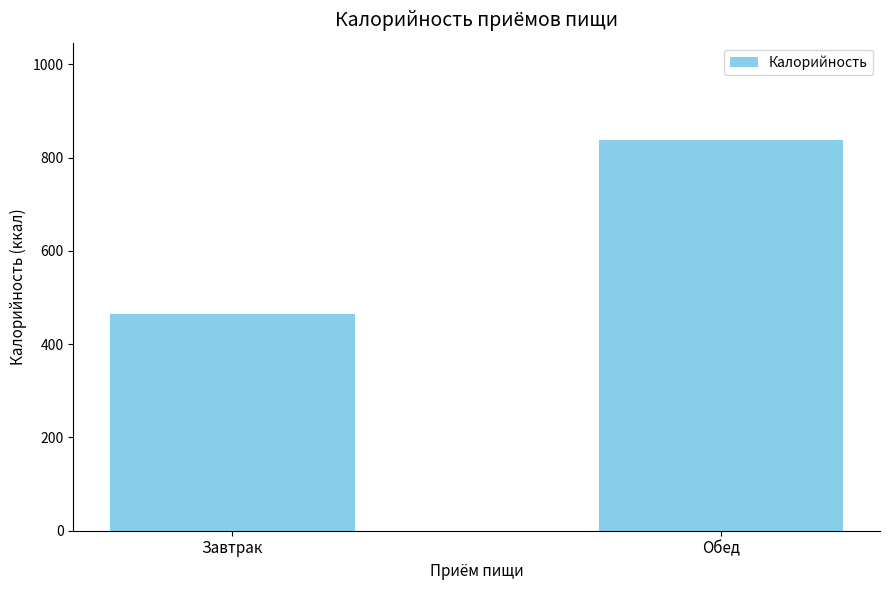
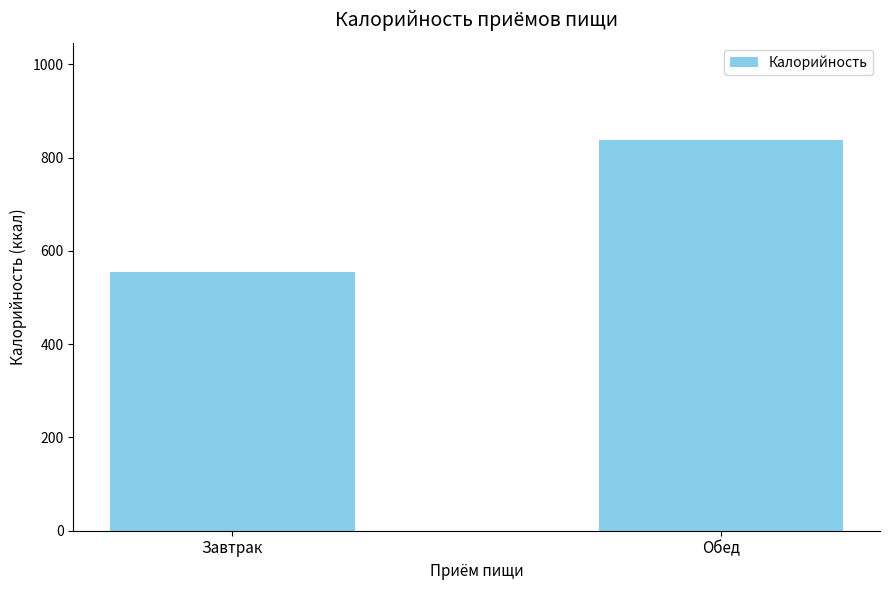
  {
-   "Завтрак": 460,
+   "Завтрак": 550,
    "Обед": 840
  }
